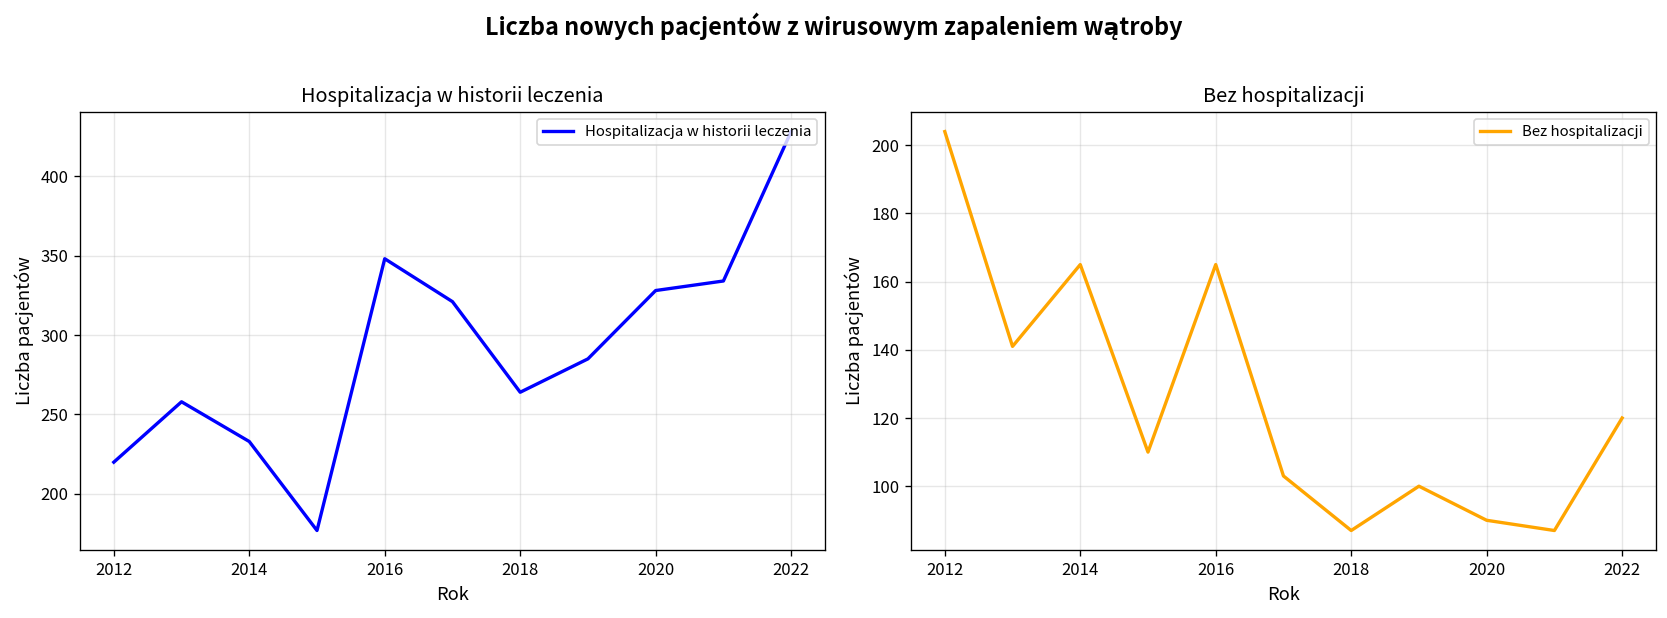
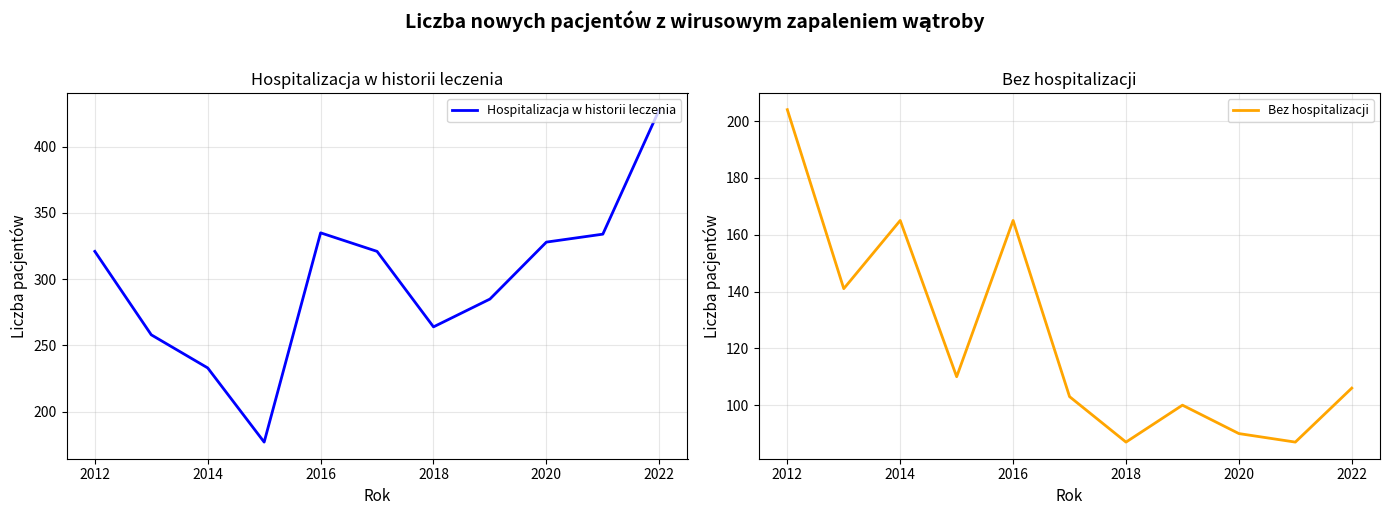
  {
    "Hospitalizacja w historii leczenia": {
-     "2012": 220,
+     "2012": 321,
      "2014": 233,
-     "2016": 348,
+     "2016": 335,
      "2018": 264,
      "2020": 328
    },
    "Bez hospitalizacji": {
      "2012": 204,
      "2014": 165,
      "2016": 165,
      "2018": 87,
      "2020": 90,
-     "2022": 120
+     "2022": 106
    }
  }
